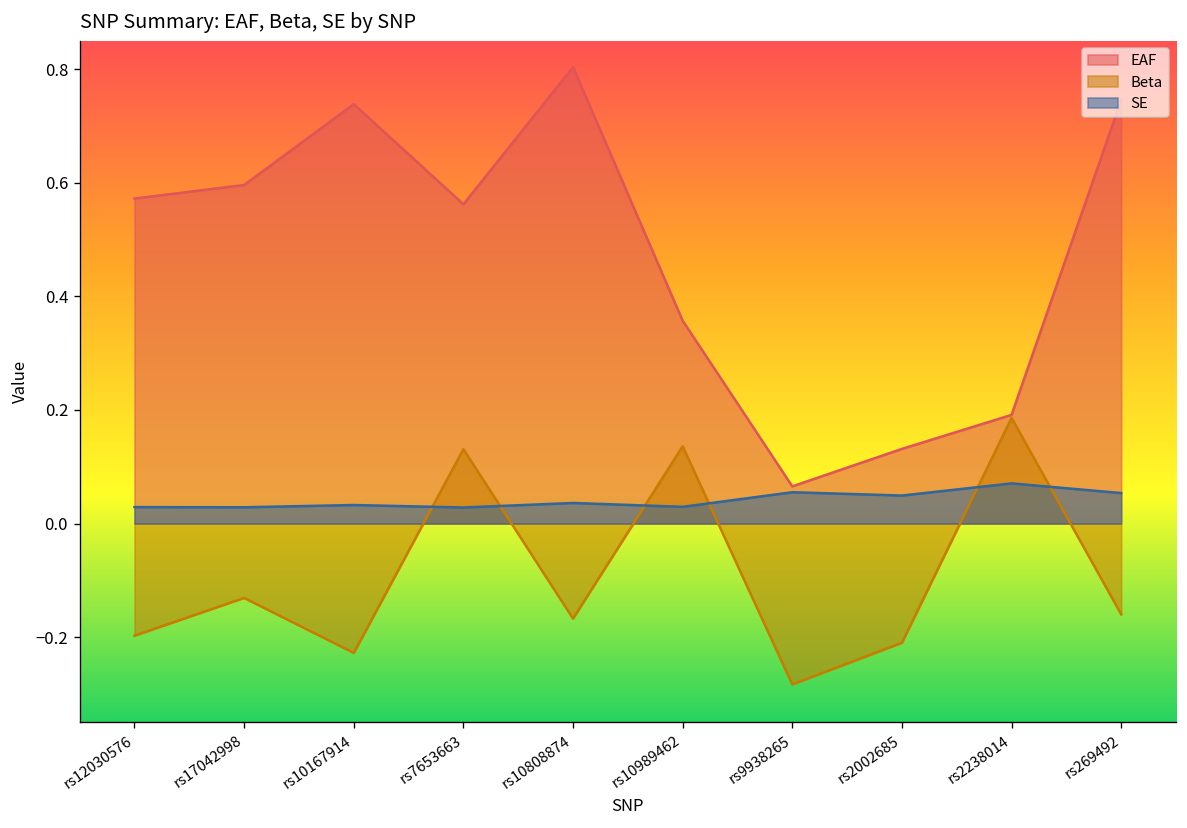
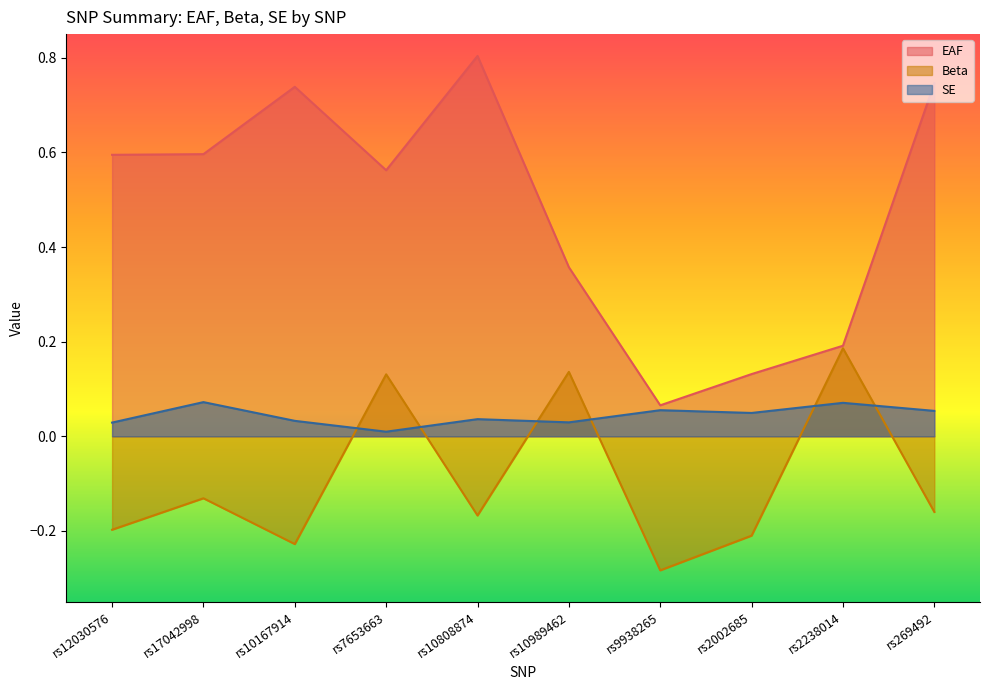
  {
    "EAF": {
-     "rs12030576": 0.57,
+     "rs12030576": 0.59,
      "rs17042998": 0.60,
      "rs10167914": 0.74,
      "rs7653663": 0.56,
      "rs10808874": 0.80,
      "rs10989462": 0.36,
      "rs9938265": 0.07,
      "rs2002685": 0.13,
      "rs2238014": 0.19
    },
    "SE": {
      "rs12030576": 0.03,
-     "rs17042998": 0.03,
+     "rs17042998": 0.07,
      "rs10167914": 0.03,
-     "rs7653663": 0.03,
+     "rs7653663": 0.01,
      "rs10808874": 0.04,
      "rs10989462": 0.03,
      "rs9938265": 0.06,
      "rs2002685": 0.05,
      "rs2238014": 0.07,
      "rs269492": 0.05
    }
  }
